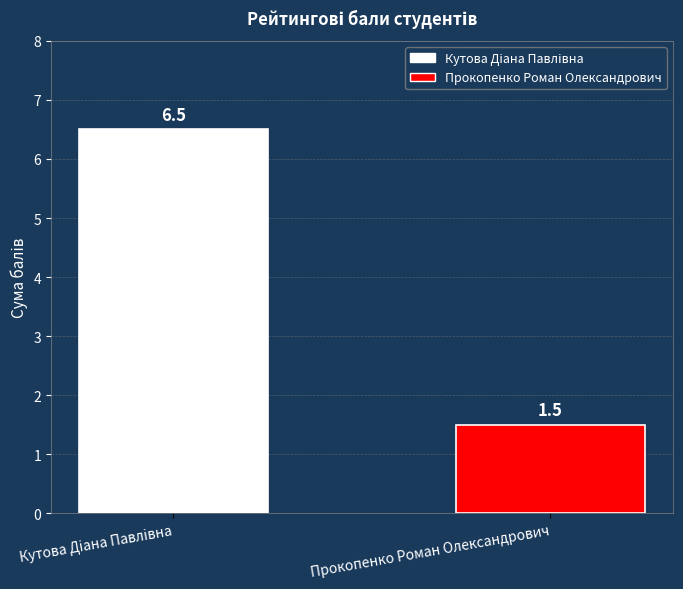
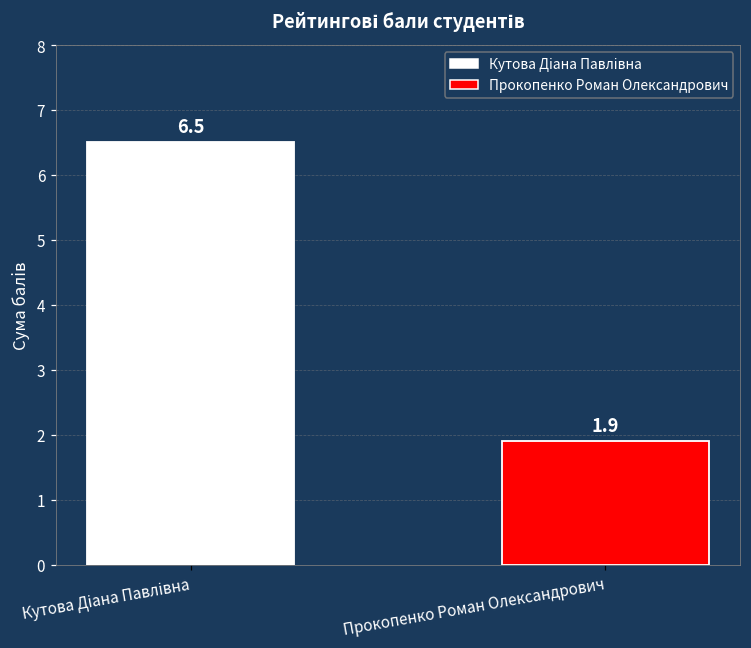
  {
    "Кутова Діана Павлівна": 6.5,
-   "Прокопенко Роман Олександрович": 1.5
+   "Прокопенко Роман Олександрович": 1.9
  }
